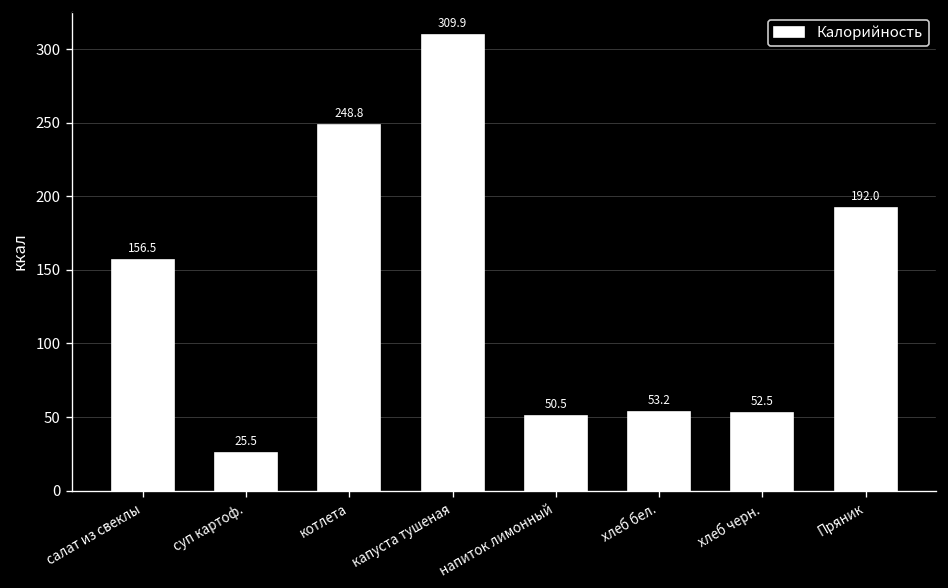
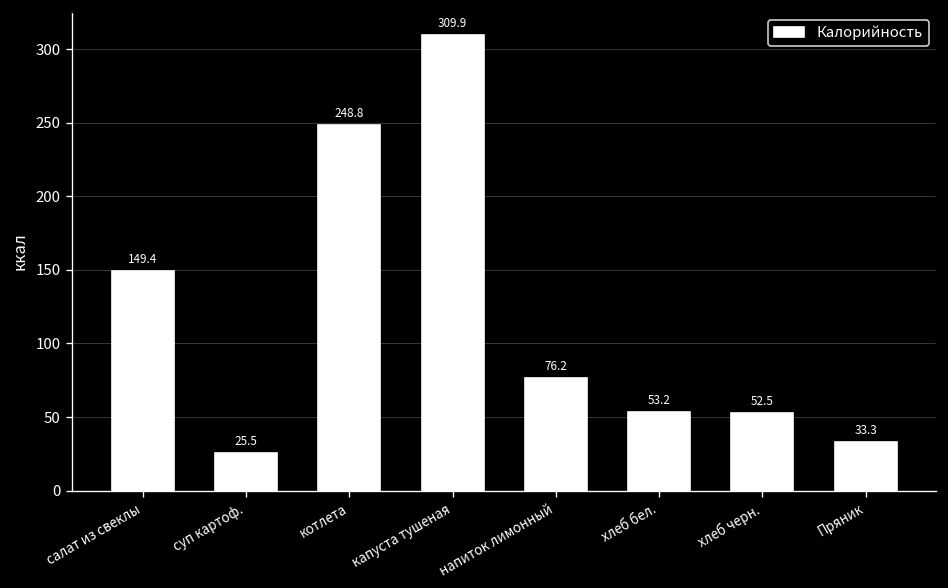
  {
-   "салат из свеклы": 156.5,
+   "салат из свеклы": 149.4,
    "суп картоф.": 25.5,
    "котлета": 248.8,
    "капуста тушеная": 309.9,
-   "напиток лимонный": 50.5,
+   "напиток лимонный": 76.2,
    "хлеб бел.": 53.2,
    "хлеб черн.": 52.5,
-   "Пряник": 192.0
+   "Пряник": 33.3
  }
